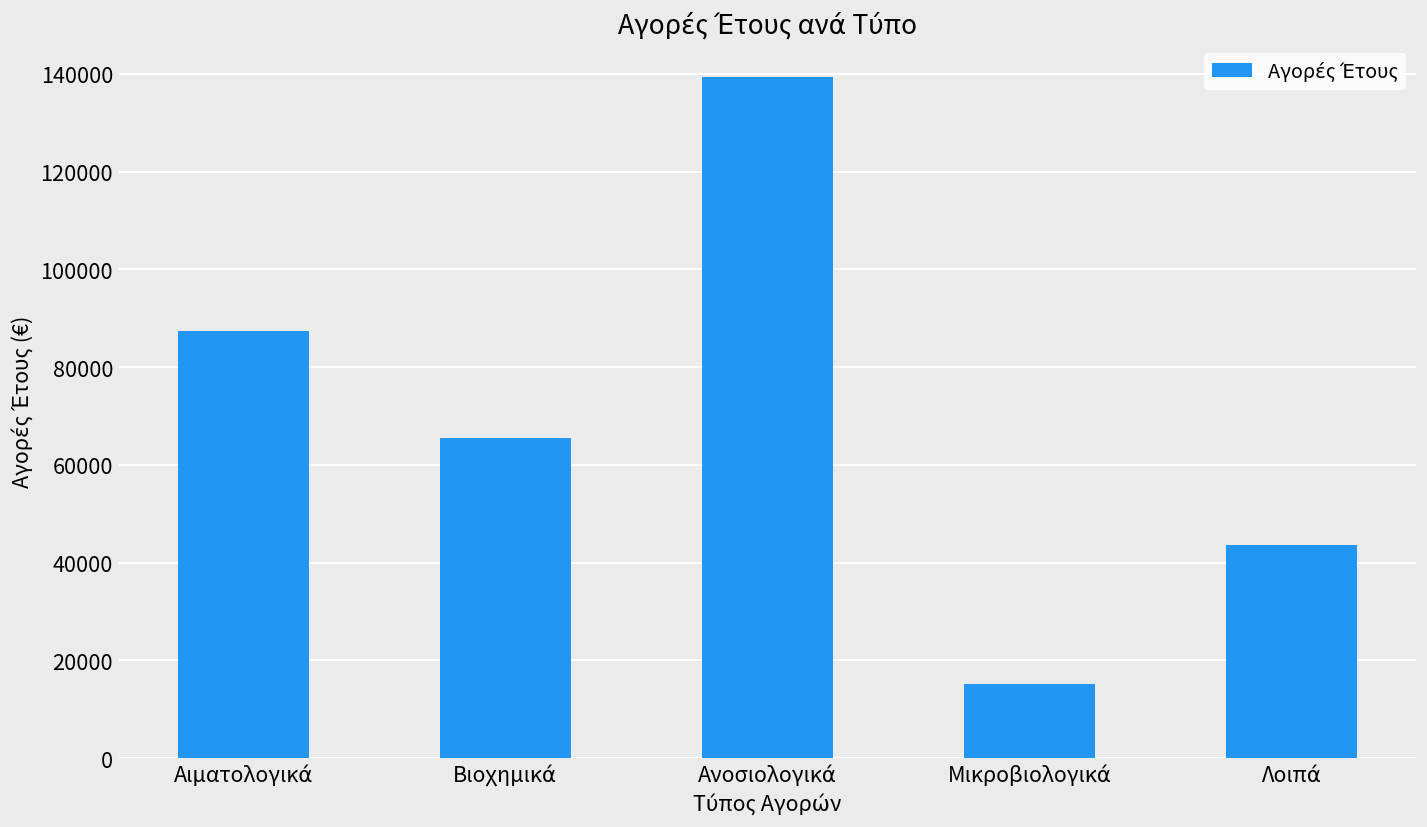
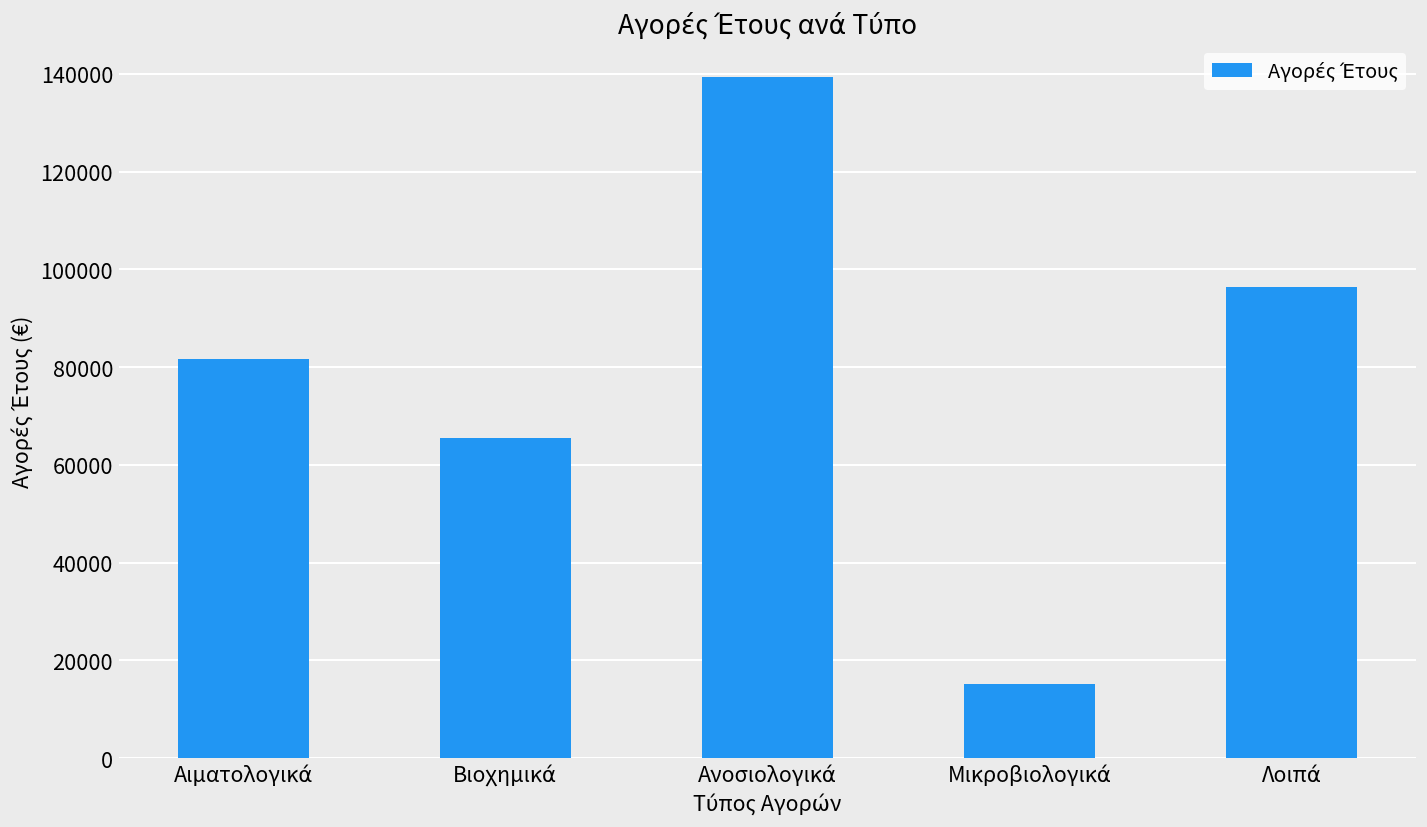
  {
-   "Αιματολογικά": 87000,
+   "Αιματολογικά": 82000,
    "Βιοχημικά": 65000,
    "Ανοσιολογικά": 139000,
    "Μικροβιολογικά": 15000,
-   "Λοιπά": 44000
+   "Λοιπά": 96000
  }
